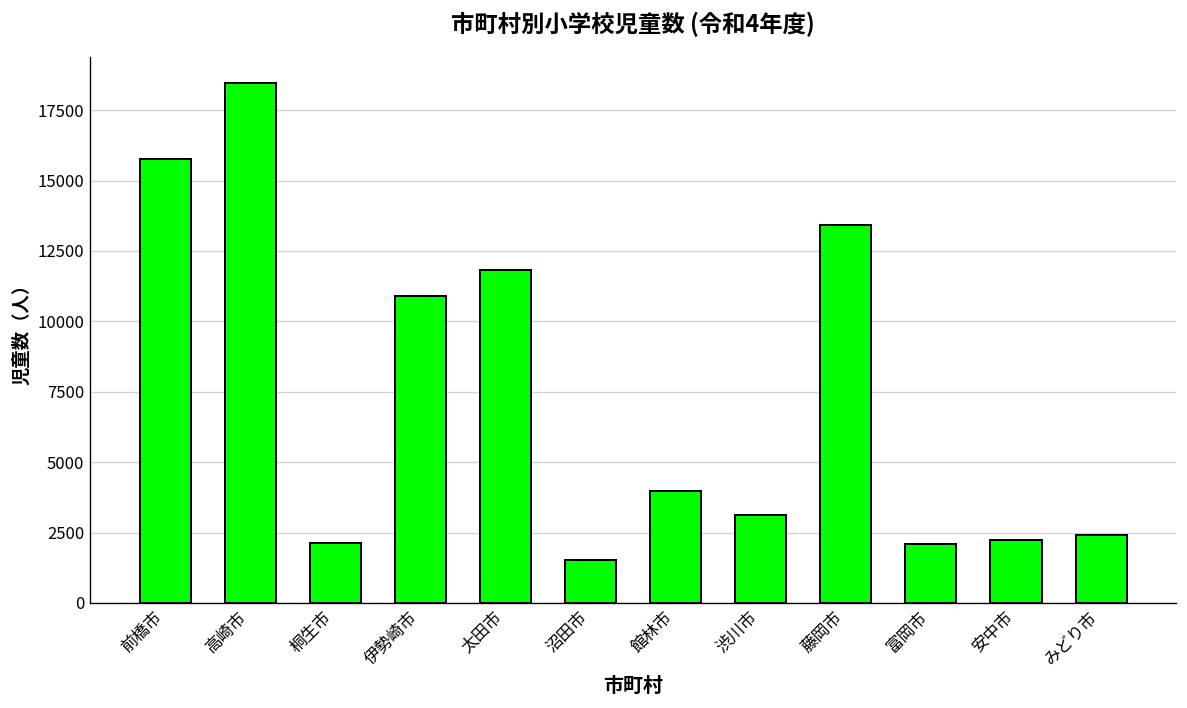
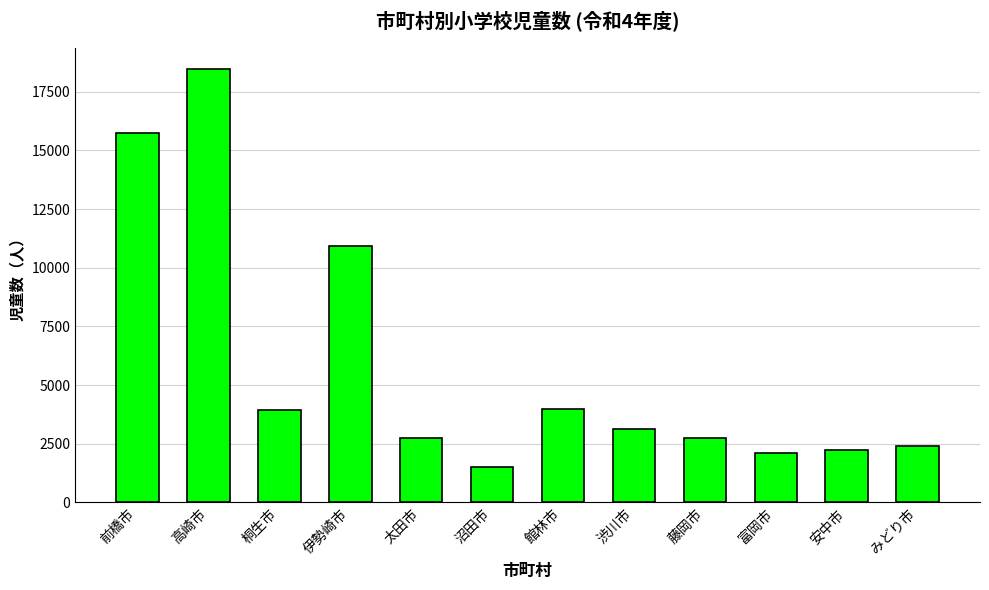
  {
    "前橋市": 15800,
    "高崎市": 18500,
-   "桐生市": 2100,
+   "桐生市": 3900,
    "伊勢崎市": 10900,
-   "太田市": 11800,
+   "太田市": 2700,
    "沼田市": 1500,
    "館林市": 4000,
    "渋川市": 3100,
-   "藤岡市": 13400,
+   "藤岡市": 2700,
    "富岡市": 2100,
    "安中市": 2200,
    "みどり市": 2400
  }
